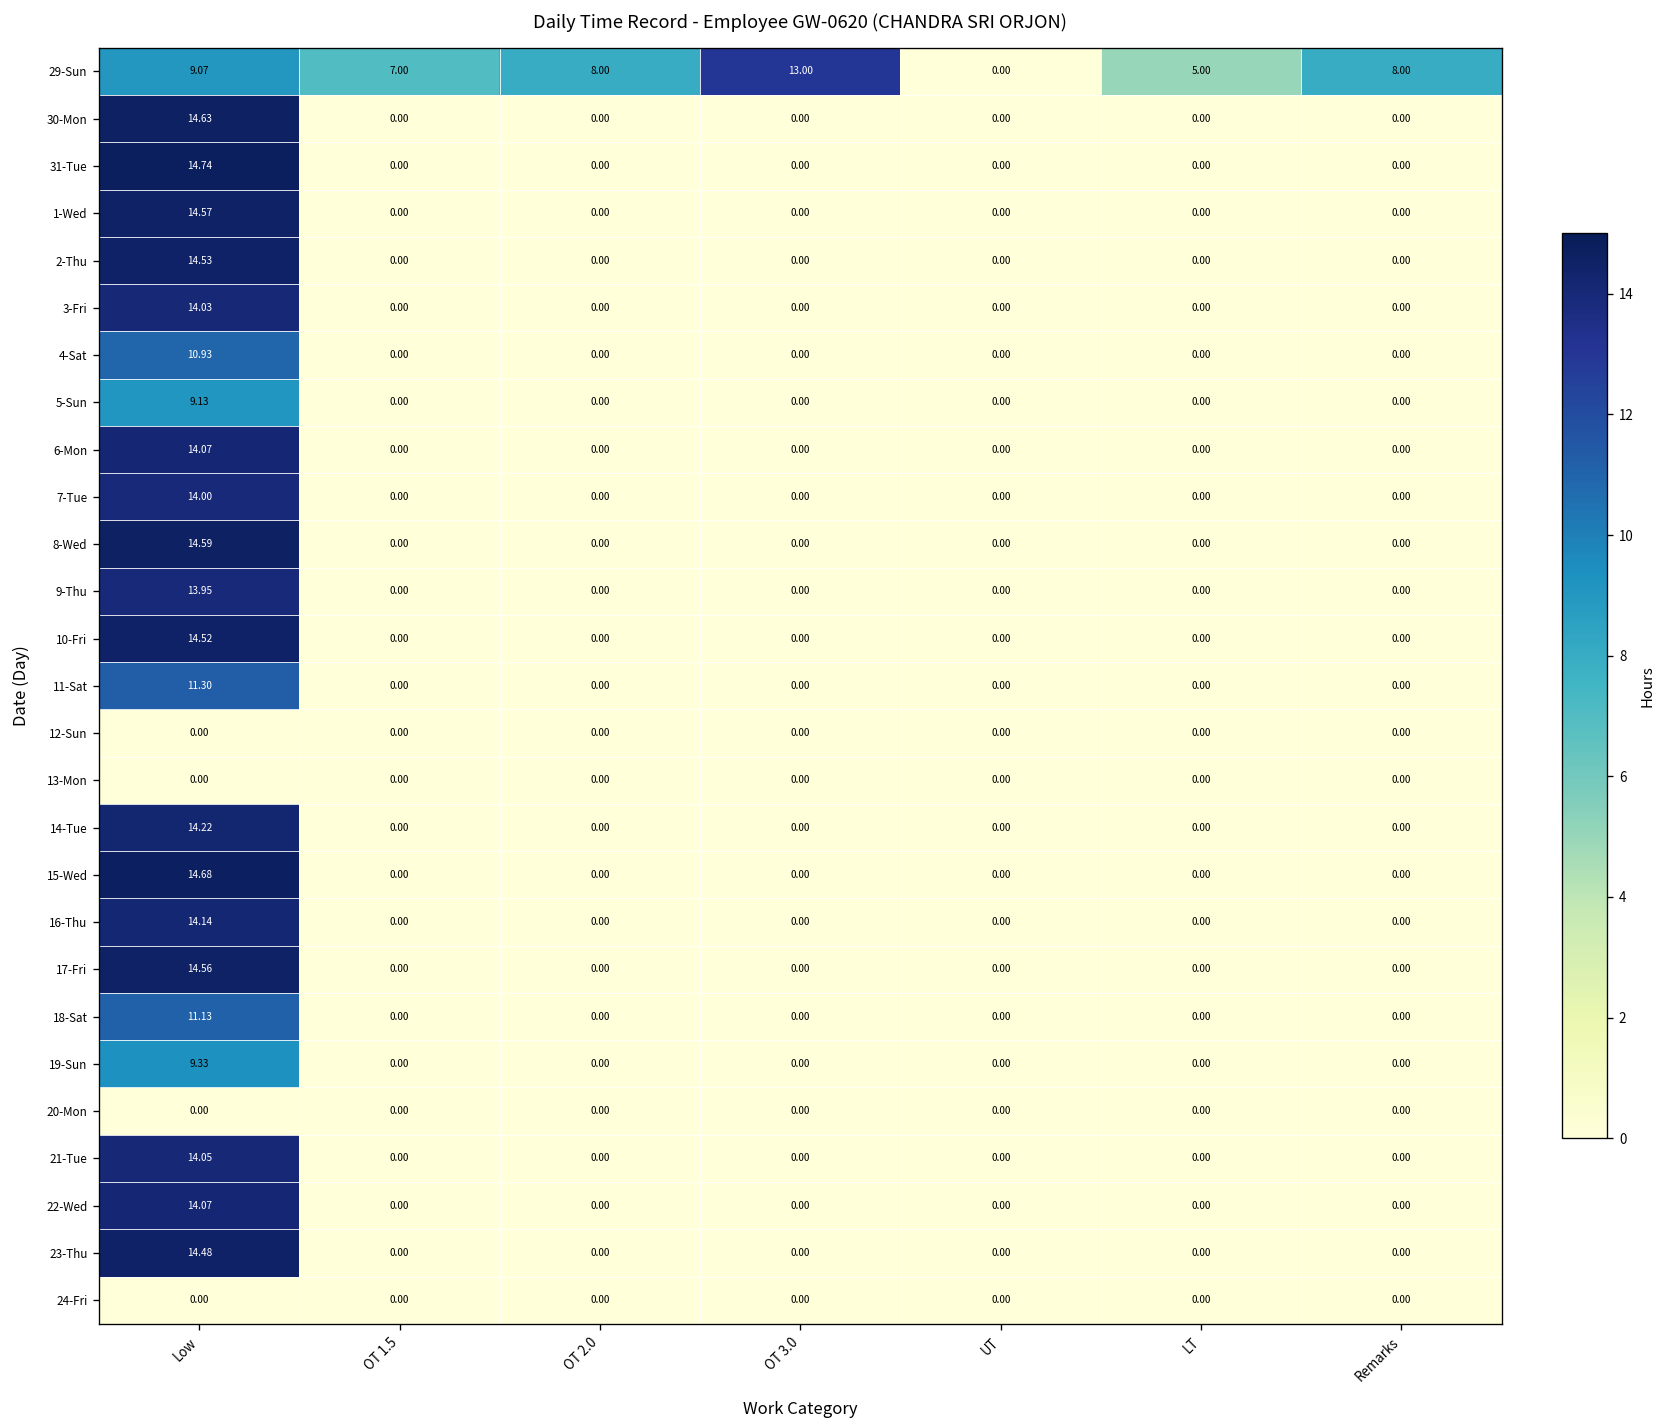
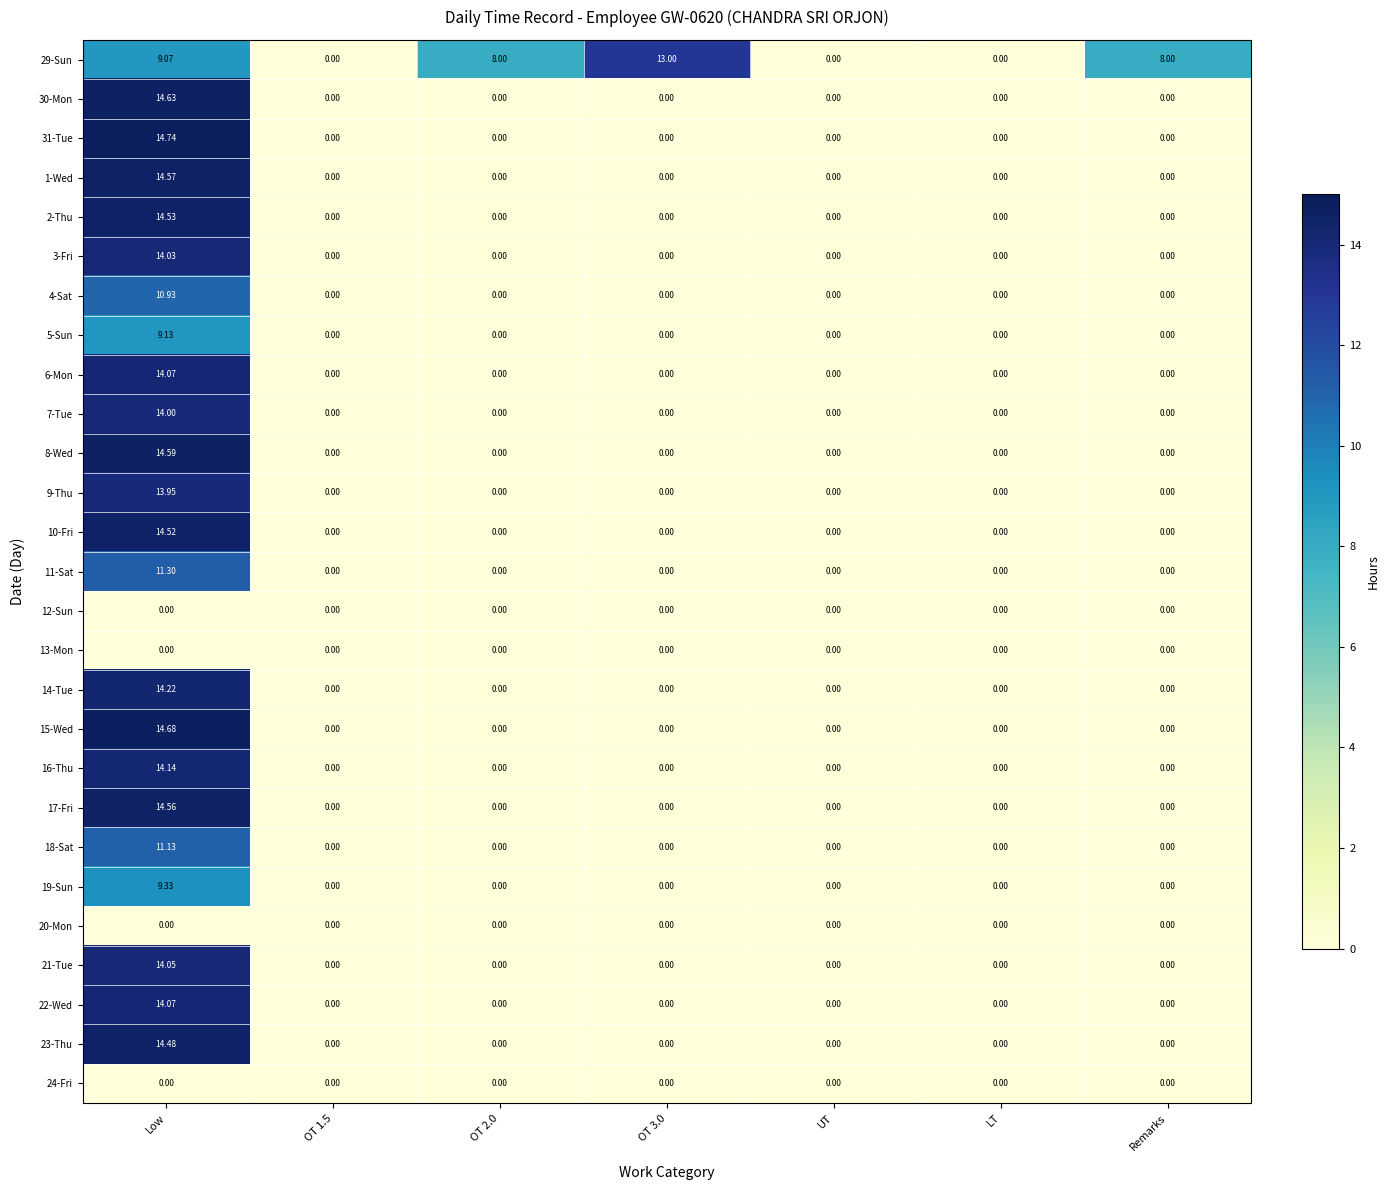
  {
    "29-Sun": {
      "Low": 9.07,
-     "OT 1.5": 7.00,
+     "OT 1.5": 0.00,
      "OT 2.0": 8.00,
      "OT 3.0": 13.00,
      "UT": 0.00,
-     "LT": 5.00,
+     "LT": 0.00,
      "Remarks": 8.00
    },
    "30-Mon": {
      "Low": 14.63,
      "OT 1.5": 0.00,
      "OT 2.0": 0.00,
      "OT 3.0": 0.00,
      "UT": 0.00,
      "LT": 0.00,
      "Remarks": 0.00
    },
    "31-Tue": {
      "Low": 14.74,
      "OT 1.5": 0.00,
      "OT 2.0": 0.00,
      "OT 3.0": 0.00,
      "UT": 0.00,
      "LT": 0.00,
      "Remarks": 0.00
    },
    "1-Wed": {
      "Low": 14.57,
      "OT 1.5": 0.00,
      "OT 2.0": 0.00,
      "OT 3.0": 0.00,
      "UT": 0.00,
      "LT": 0.00,
      "Remarks": 0.00
    },
    "2-Thu": {
      "Low": 14.53,
      "OT 1.5": 0.00,
      "OT 2.0": 0.00,
      "OT 3.0": 0.00,
      "UT": 0.00,
      "LT": 0.00,
      "Remarks": 0.00
    },
    "3-Fri": {
      "Low": 14.03,
      "OT 1.5": 0.00,
      "OT 2.0": 0.00,
      "OT 3.0": 0.00,
      "UT": 0.00,
      "LT": 0.00,
      "Remarks": 0.00
    },
    "4-Sat": {
      "Low": 10.93,
      "OT 1.5": 0.00,
      "OT 2.0": 0.00,
      "OT 3.0": 0.00,
      "UT": 0.00,
      "LT": 0.00,
      "Remarks": 0.00
    },
    "5-Sun": {
      "Low": 9.13,
      "OT 1.5": 0.00,
      "OT 2.0": 0.00,
      "OT 3.0": 0.00,
      "UT": 0.00,
      "LT": 0.00,
      "Remarks": 0.00
    },
    "6-Mon": {
      "Low": 14.07,
      "OT 1.5": 0.00,
      "OT 2.0": 0.00,
      "OT 3.0": 0.00,
      "UT": 0.00,
      "LT": 0.00,
      "Remarks": 0.00
    },
    "7-Tue": {
      "Low": 14.00,
      "OT 1.5": 0.00,
      "OT 2.0": 0.00,
      "OT 3.0": 0.00,
      "UT": 0.00,
      "LT": 0.00,
      "Remarks": 0.00
    },
    "8-Wed": {
      "Low": 14.59,
      "OT 1.5": 0.00,
      "OT 2.0": 0.00,
      "OT 3.0": 0.00,
      "UT": 0.00,
      "LT": 0.00,
      "Remarks": 0.00
    },
    "9-Thu": {
      "Low": 13.95,
      "OT 1.5": 0.00,
      "OT 2.0": 0.00,
      "OT 3.0": 0.00,
      "UT": 0.00,
      "LT": 0.00,
      "Remarks": 0.00
    },
    "10-Fri": {
      "Low": 14.52,
      "OT 1.5": 0.00,
      "OT 2.0": 0.00,
      "OT 3.0": 0.00,
      "UT": 0.00,
      "LT": 0.00,
      "Remarks": 0.00
    },
    "11-Sat": {
      "Low": 11.30,
      "OT 1.5": 0.00,
      "OT 2.0": 0.00,
      "OT 3.0": 0.00,
      "UT": 0.00,
      "LT": 0.00,
      "Remarks": 0.00
    },
    "12-Sun": {
      "Low": 0.00,
      "OT 1.5": 0.00,
      "OT 2.0": 0.00,
      "OT 3.0": 0.00,
      "UT": 0.00,
      "LT": 0.00,
      "Remarks": 0.00
    },
    "13-Mon": {
      "Low": 0.00,
      "OT 1.5": 0.00,
      "OT 2.0": 0.00,
      "OT 3.0": 0.00,
      "UT": 0.00,
      "LT": 0.00,
      "Remarks": 0.00
    },
    "14-Tue": {
      "Low": 14.22,
      "OT 1.5": 0.00,
      "OT 2.0": 0.00,
      "OT 3.0": 0.00,
      "UT": 0.00,
      "LT": 0.00,
      "Remarks": 0.00
    },
    "15-Wed": {
      "Low": 14.68,
      "OT 1.5": 0.00,
      "OT 2.0": 0.00,
      "OT 3.0": 0.00,
      "UT": 0.00,
      "LT": 0.00,
      "Remarks": 0.00
    },
    "16-Thu": {
      "Low": 14.14,
      "OT 1.5": 0.00,
      "OT 2.0": 0.00,
      "OT 3.0": 0.00,
      "UT": 0.00,
      "LT": 0.00,
      "Remarks": 0.00
    },
    "17-Fri": {
      "Low": 14.56,
      "OT 1.5": 0.00,
      "OT 2.0": 0.00,
      "OT 3.0": 0.00,
      "UT": 0.00,
      "LT": 0.00,
      "Remarks": 0.00
    },
    "18-Sat": {
      "Low": 11.13,
      "OT 1.5": 0.00,
      "OT 2.0": 0.00,
      "OT 3.0": 0.00,
      "UT": 0.00,
      "LT": 0.00,
      "Remarks": 0.00
    },
    "19-Sun": {
      "Low": 9.33,
      "OT 1.5": 0.00,
      "OT 2.0": 0.00,
      "OT 3.0": 0.00,
      "UT": 0.00,
      "LT": 0.00,
      "Remarks": 0.00
    },
    "20-Mon": {
      "Low": 0.00,
      "OT 1.5": 0.00,
      "OT 2.0": 0.00,
      "OT 3.0": 0.00,
      "UT": 0.00,
      "LT": 0.00,
      "Remarks": 0.00
    },
    "21-Tue": {
      "Low": 14.05,
      "OT 1.5": 0.00,
      "OT 2.0": 0.00,
      "OT 3.0": 0.00,
      "UT": 0.00,
      "LT": 0.00,
      "Remarks": 0.00
    },
    "22-Wed": {
      "Low": 14.07,
      "OT 1.5": 0.00,
      "OT 2.0": 0.00,
      "OT 3.0": 0.00,
      "UT": 0.00,
      "LT": 0.00,
      "Remarks": 0.00
    },
    "23-Thu": {
      "Low": 14.48,
      "OT 1.5": 0.00,
      "OT 2.0": 0.00,
      "OT 3.0": 0.00,
      "UT": 0.00,
      "LT": 0.00,
      "Remarks": 0.00
    },
    "24-Fri": {
      "Low": 0.00,
      "OT 1.5": 0.00,
      "OT 2.0": 0.00,
      "OT 3.0": 0.00,
      "UT": 0.00,
      "LT": 0.00,
      "Remarks": 0.00
    }
  }
